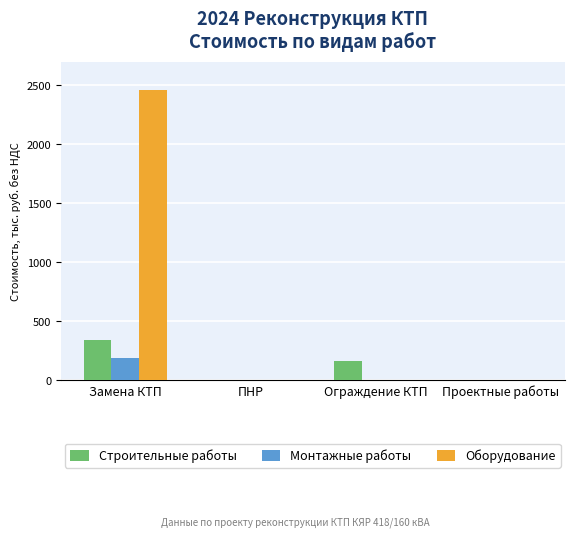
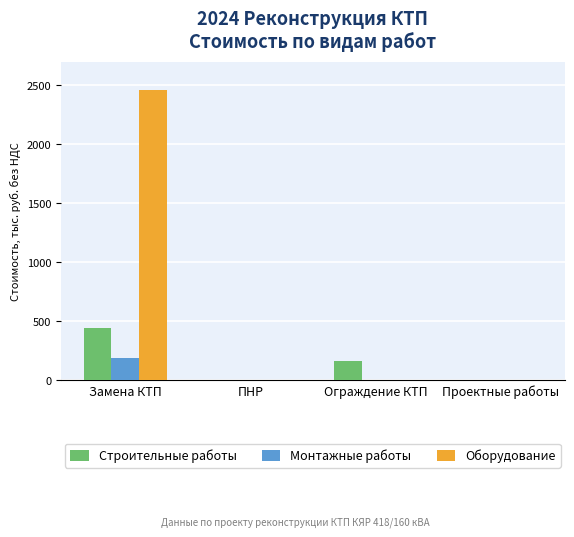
  {
    "Строительные работы": {
-     "Замена КТП": 340,
+     "Замена КТП": 440,
      "ПНР": 0,
      "Ограждение КТП": 170,
      "Проектные работы": 0
    },
    "Монтажные работы": {
      "Замена КТП": 190,
      "ПНР": 0,
      "Ограждение КТП": 0,
      "Проектные работы": 0
    },
    "Оборудование": {
      "Замена КТП": 2460,
      "ПНР": 0,
      "Ограждение КТП": 0,
      "Проектные работы": 0
    }
  }
